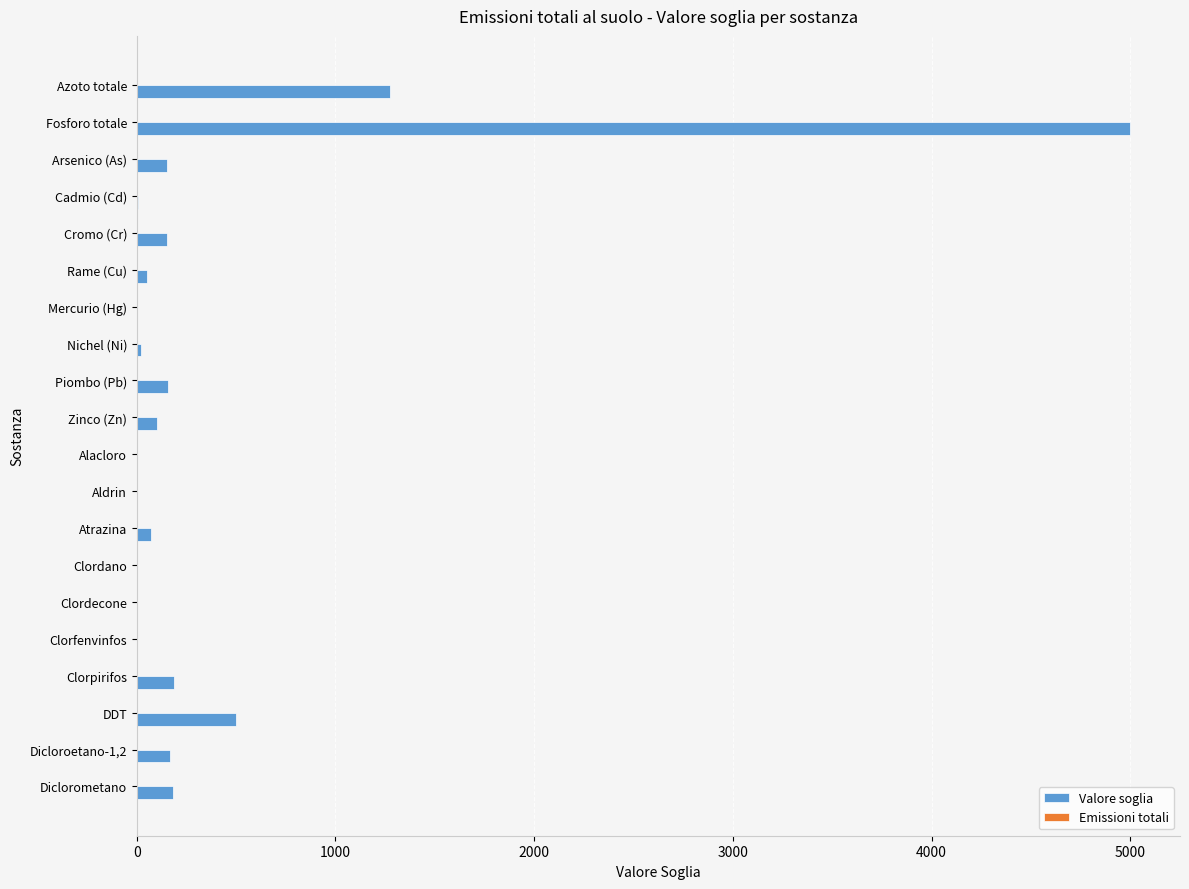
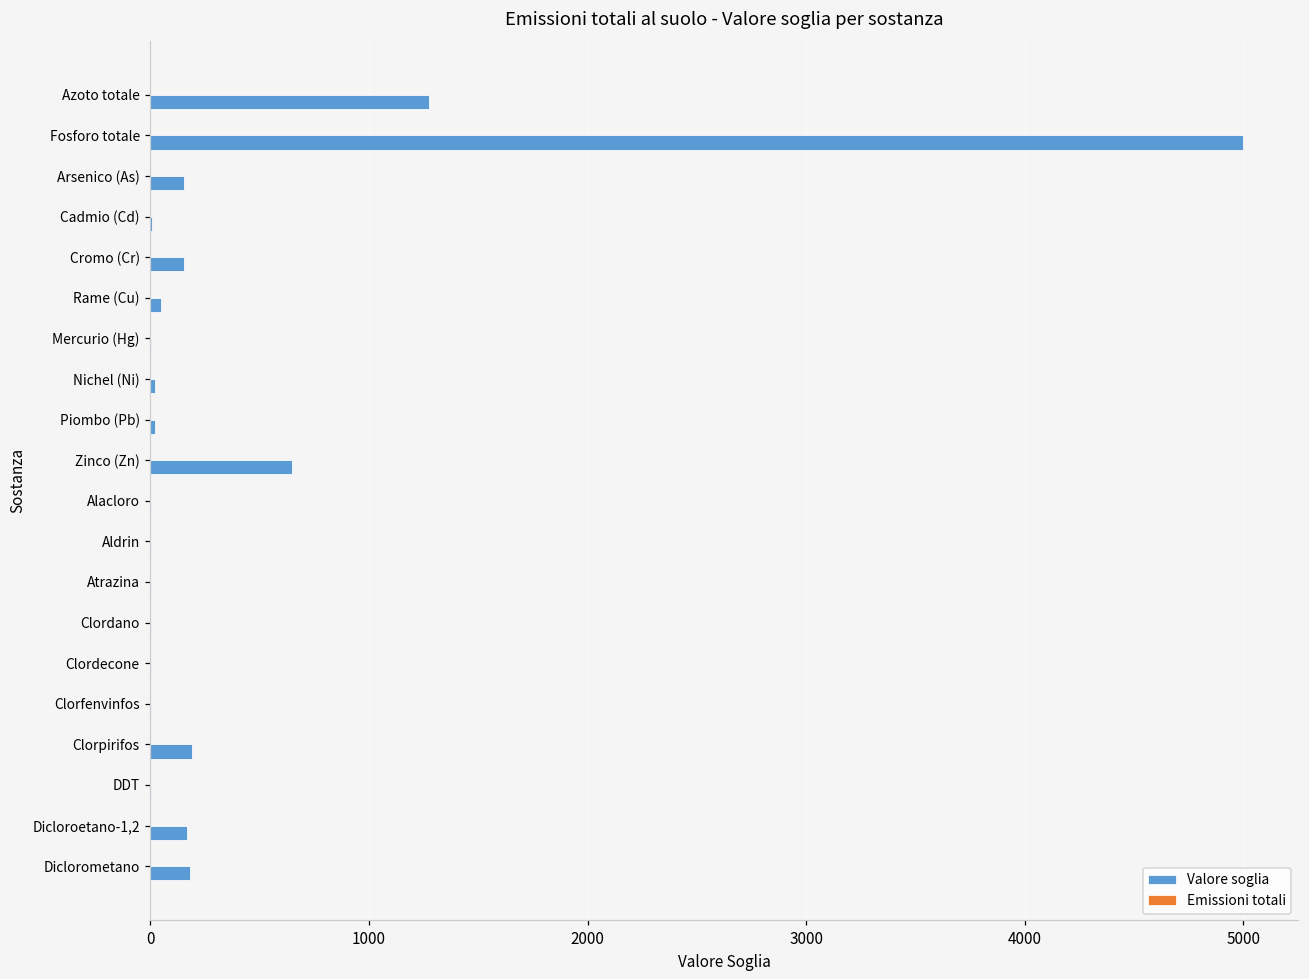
  {
    "Valore soglia": {
      "Azoto totale": 1270,
      "Fosforo totale": 5000,
      "Arsenico (As)": 150,
      "Cromo (Cr)": 150,
      "Rame (Cu)": 50,
      "Nichel (Ni)": 20,
-     "Piombo (Pb)": 160,
-     "Zinco (Zn)": 100,
-     "Atrazina": 70,
+     "Piombo (Pb)": 20,
+     "Zinco (Zn)": 650,
+     "Atrazina": 0,
      "Clorpirifos": 190,
-     "DDT": 500,
+     "DDT": 0,
      "Dicloroetano-1,2": 170,
      "Diclorometano": 180
    },
    "Emissioni totali": {
      "Azoto totale": 0,
      "Fosforo totale": 0,
      "Arsenico (As)": 0,
      "Cadmio (Cd)": 0,
      "Cromo (Cr)": 0,
      "Rame (Cu)": 0,
      "Mercurio (Hg)": 0,
      "Nichel (Ni)": 0,
      "Piombo (Pb)": 0,
      "Zinco (Zn)": 0,
      "Alacloro": 0,
      "Aldrin": 0,
      "Atrazina": 0,
      "Clordano": 0,
      "Clordecone": 0,
      "Clorfenvinfos": 0,
      "Clorpirifos": 0,
      "DDT": 0,
      "Dicloroetano-1,2": 0,
      "Diclorometano": 0
    }
  }
